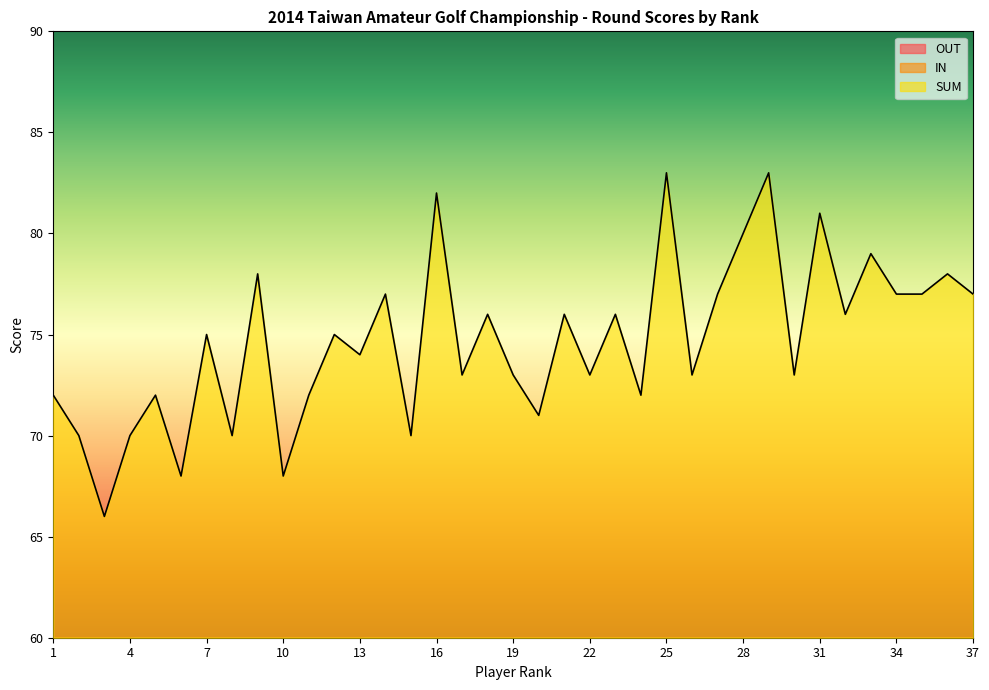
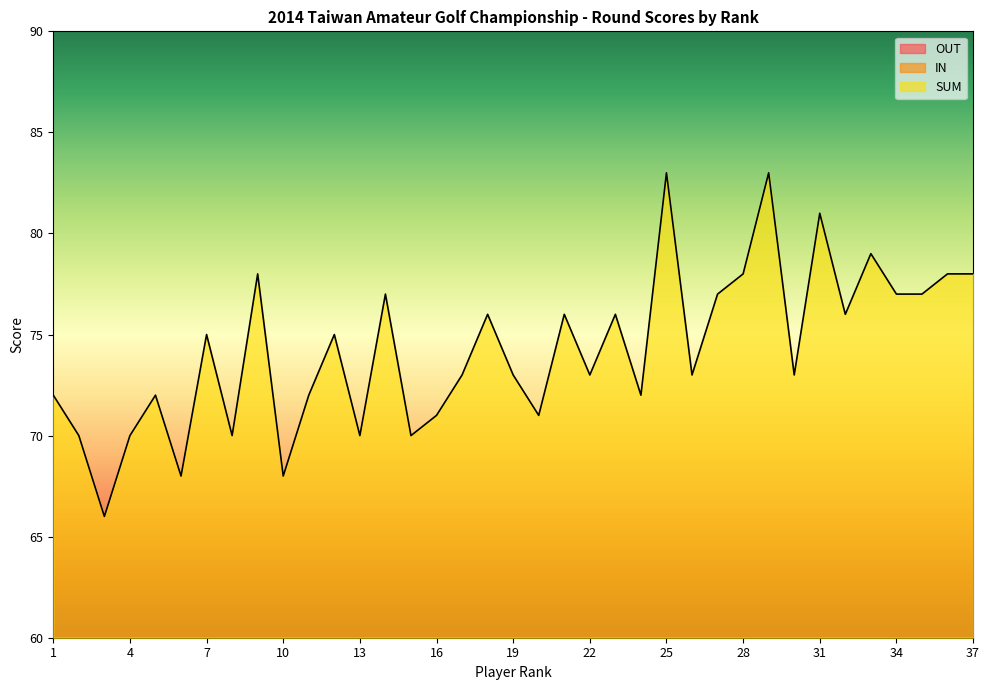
  {
    "SUM": {
      "1": 72,
      "4": 70,
      "7": 75,
      "10": 68,
-     "13": 74,
-     "16": 82,
+     "13": 70,
+     "16": 71,
      "19": 73,
      "22": 73,
      "25": 83,
-     "28": 80,
+     "28": 78,
      "31": 81,
      "34": 77,
-     "37": 77
+     "37": 78
    }
  }
